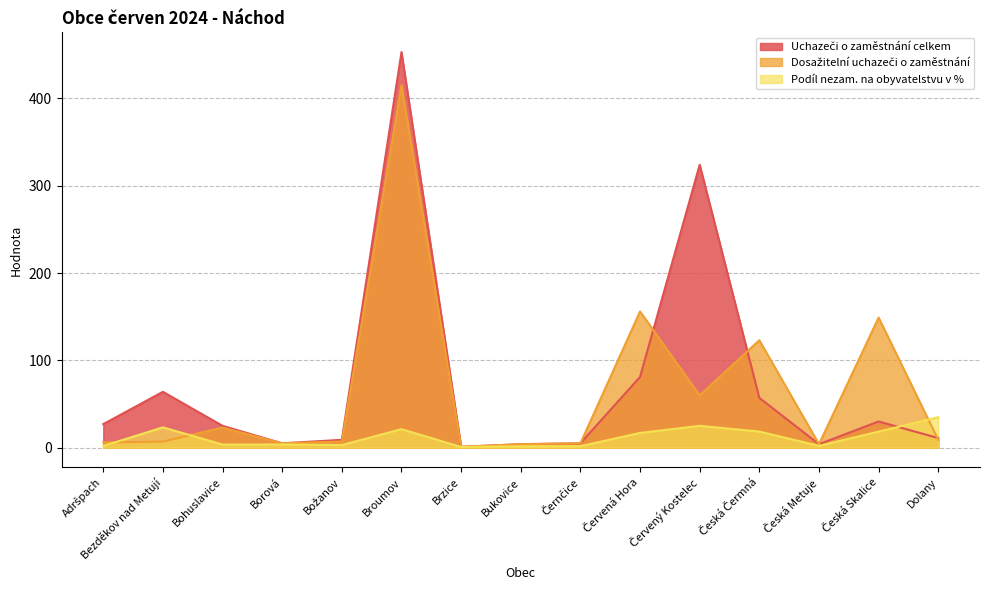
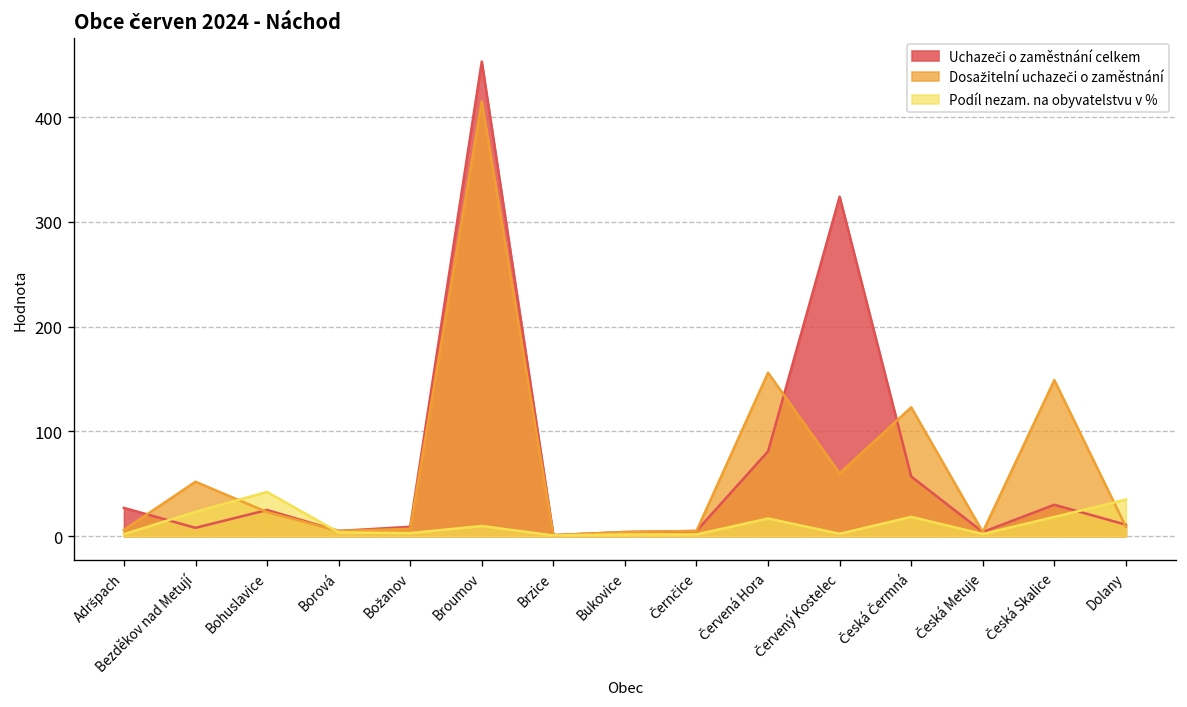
  {
    "Uchazeči o zaměstnání celkem": {
      "Adršpach": 30,
-     "Bezděkov nad Metují": 60,
+     "Bezděkov nad Metují": 10,
      "Broumov": 450,
      "Červená Hora": 80,
      "Červený Kostelec": 320,
      "Česká Čermná": 60,
      "Česká Skalice": 30
    },
    "Dosažitelní uchazeči o zaměstnání": {
      "Adršpach": 10,
-     "Bezděkov nad Metují": 10,
+     "Bezděkov nad Metují": 50,
      "Broumov": 420,
      "Červená Hora": 160,
      "Červený Kostelec": 60,
      "Česká Čermná": 120,
      "Česká Skalice": 150
    },
    "Podíl nezam. na obyvatelstvu v %": {
      "Adršpach": 0,
      "Bezděkov nad Metují": 20,
-     "Bohuslavice": 0,
+     "Bohuslavice": 40,
      "Božanov": 0,
-     "Broumov": 20,
+     "Broumov": 10,
      "Černčice": 0,
      "Červená Hora": 20,
-     "Červený Kostelec": 30,
+     "Červený Kostelec": 0,
      "Česká Čermná": 20,
      "Česká Skalice": 20,
      "Dolany": 30
    }
  }
